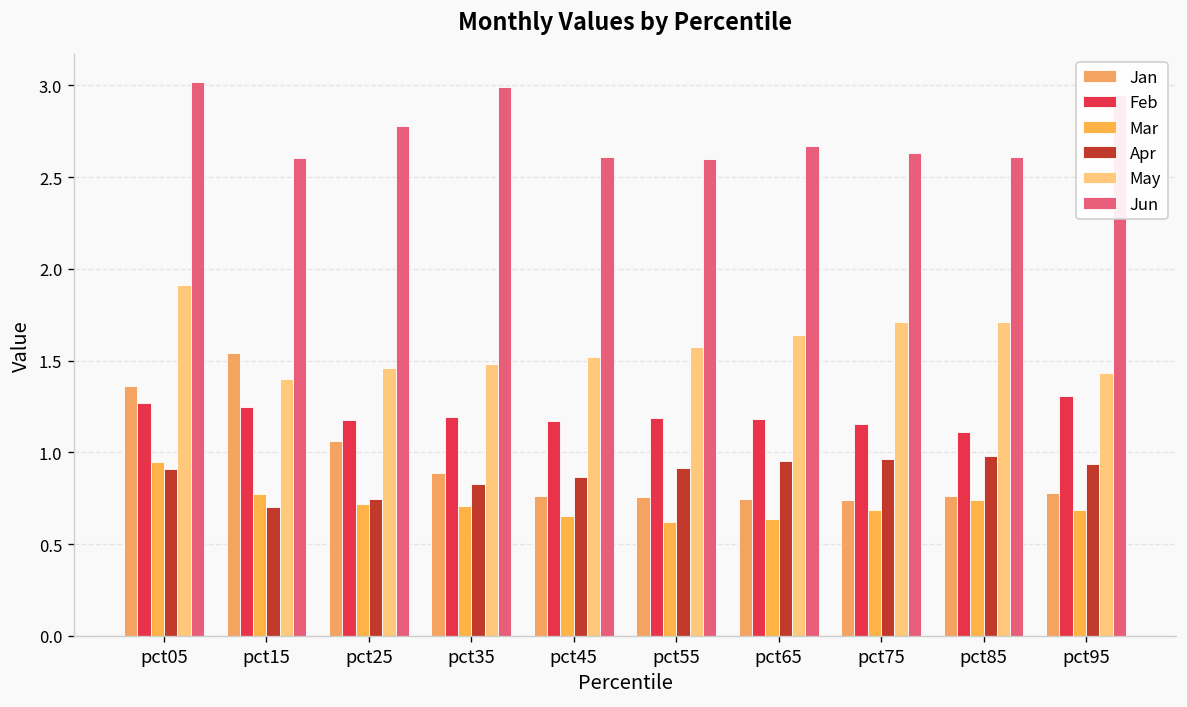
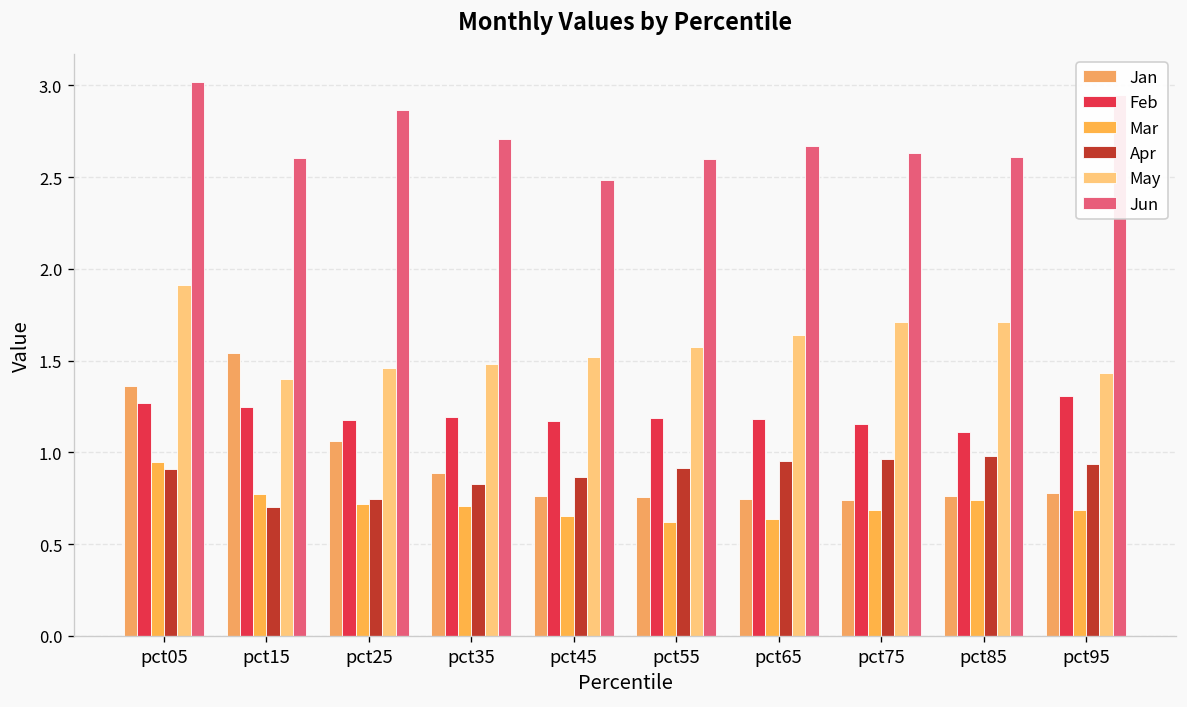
  {
    "Jun": {
      "pct05": 3.02,
      "pct15": 2.60,
-     "pct25": 2.78,
-     "pct35": 2.99,
-     "pct45": 2.61,
+     "pct25": 2.87,
+     "pct35": 2.71,
+     "pct45": 2.48,
      "pct55": 2.60,
      "pct65": 2.67,
      "pct75": 2.63,
      "pct85": 2.61
    }
  }
